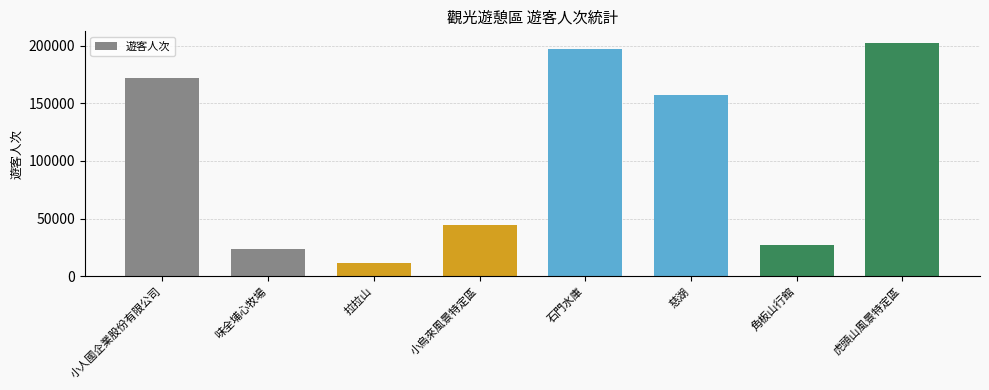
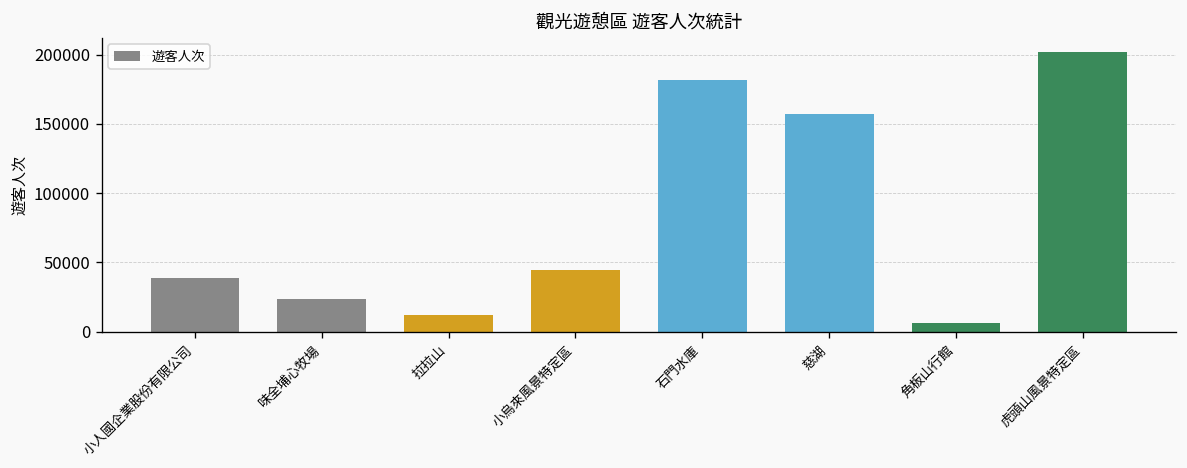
  {
-   "小人國企業股份有限公司": 172000,
+   "小人國企業股份有限公司": 39000,
    "味全埔心牧場": 23000,
    "拉拉山": 12000,
    "小烏來風景特定區": 45000,
-   "石門水庫": 197000,
+   "石門水庫": 182000,
    "慈湖": 157000,
-   "角板山行館": 28000,
+   "角板山行館": 6000,
    "虎頭山風景特定區": 202000
  }
